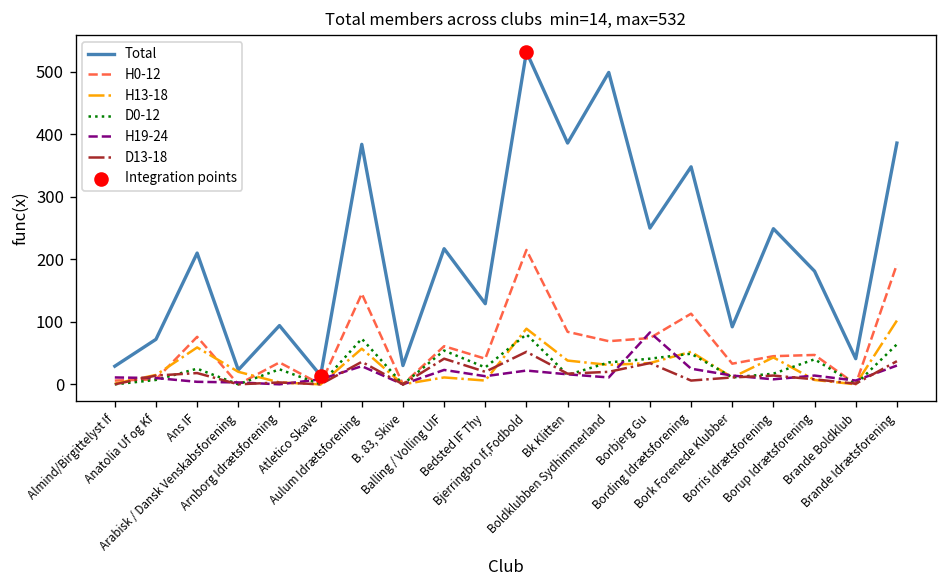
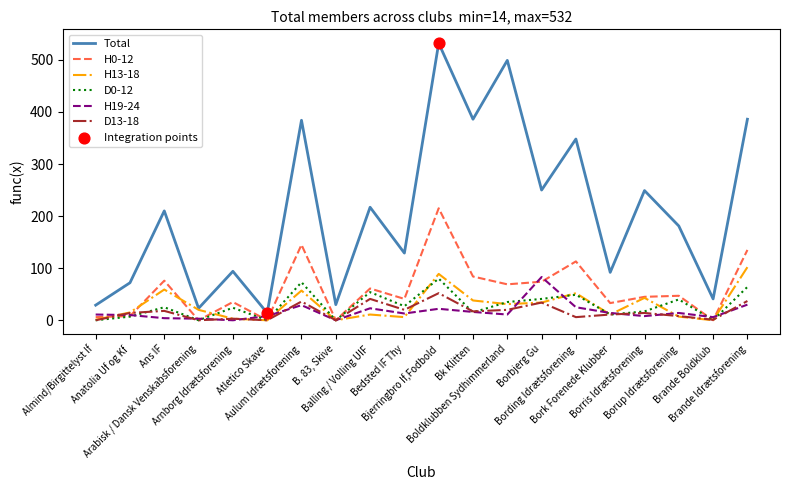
  {
    "Total": {
      "Almind/Birgittelyst If": 30,
      "Anatolia Uf og Kf": 70,
      "Ans IF": 210,
      "Arnborg Idrætsforening": 90,
      "Aulum Idrætsforening": 380,
      "B. 83, Skive": 30,
      "Balling / Volling UIF": 220,
      "Bedsted IF Thy": 130,
      "Bk Klitten": 390,
      "Boldklubben Sydhimmerland": 500,
      "Borbjerg Gu": 250,
      "Bording Idrætsforening": 350,
      "Bork Forenede Klubber": 90,
      "Borris Idrætsforening": 250,
      "Borup Idrætsforening": 180,
      "Brande Boldklub": 40,
      "Brande Idrætsforening": 390
    },
    "H0-12": {
      "Almind/Birgittelyst If": 10,
      "Ans IF": 80,
      "Arnborg Idrætsforening": 40,
      "Aulum Idrætsforening": 150,
      "Balling / Volling UIF": 60,
      "Bedsted IF Thy": 40,
      "Bjerringbro If,Fodbold": 220,
      "Bk Klitten": 80,
      "Boldklubben Sydhimmerland": 70,
      "Borbjerg Gu": 70,
      "Bording Idrætsforening": 110,
      "Bork Forenede Klubber": 30,
      "Borup Idrætsforening": 50,
-     "Brande Idrætsforening": 190
+     "Brande Idrætsforening": 140
    },
    "H13-18": {
      "Ans IF": 60,
      "Aulum Idrætsforening": 60,
      "Balling / Volling UIF": 10,
      "Bedsted IF Thy": 10,
      "Bjerringbro If,Fodbold": 90,
      "Bk Klitten": 40,
      "Brande Idrætsforening": 100
    },
    "D0-12": {
      "Ans IF": 30,
      "Arnborg Idrætsforening": 20,
      "Aulum Idrætsforening": 70,
      "Balling / Volling UIF": 50,
      "Bedsted IF Thy": 30,
      "Bjerringbro If,Fodbold": 80,
      "Borbjerg Gu": 40,
      "Borup Idrætsforening": 40,
      "Brande Idrætsforening": 60
    },
    "H19-24": {
      "Almind/Birgittelyst If": 10,
      "Ans IF": 0,
      "Atletico Skave": 10,
      "Aulum Idrætsforening": 30,
      "Balling / Volling UIF": 20,
      "Bedsted IF Thy": 10,
      "Bjerringbro If,Fodbold": 20,
      "Boldklubben Sydhimmerland": 10,
      "Borbjerg Gu": 80,
      "Bording Idrætsforening": 30,
      "Borris Idrætsforening": 10,
      "Borup Idrætsforening": 10,
      "Brande Boldklub": 10,
      "Brande Idrætsforening": 30
    },
    "D13-18": {
      "Ans IF": 20,
      "Aulum Idrætsforening": 40,
      "Balling / Volling UIF": 40,
      "Bedsted IF Thy": 20,
      "Bjerringbro If,Fodbold": 50,
      "Boldklubben Sydhimmerland": 20,
      "Bording Idrætsforening": 10,
      "Brande Idrætsforening": 40
    }
  }
